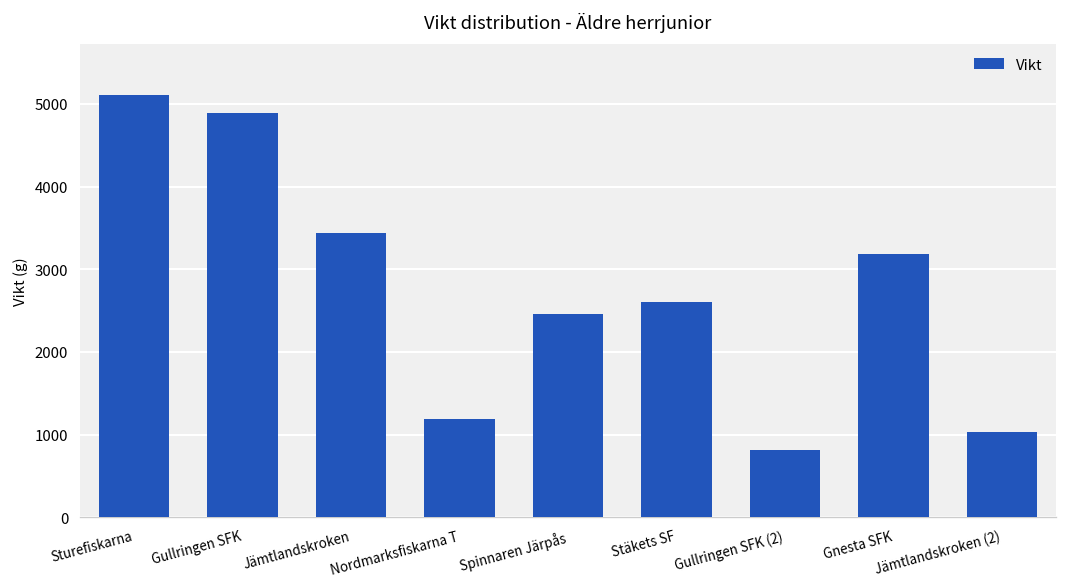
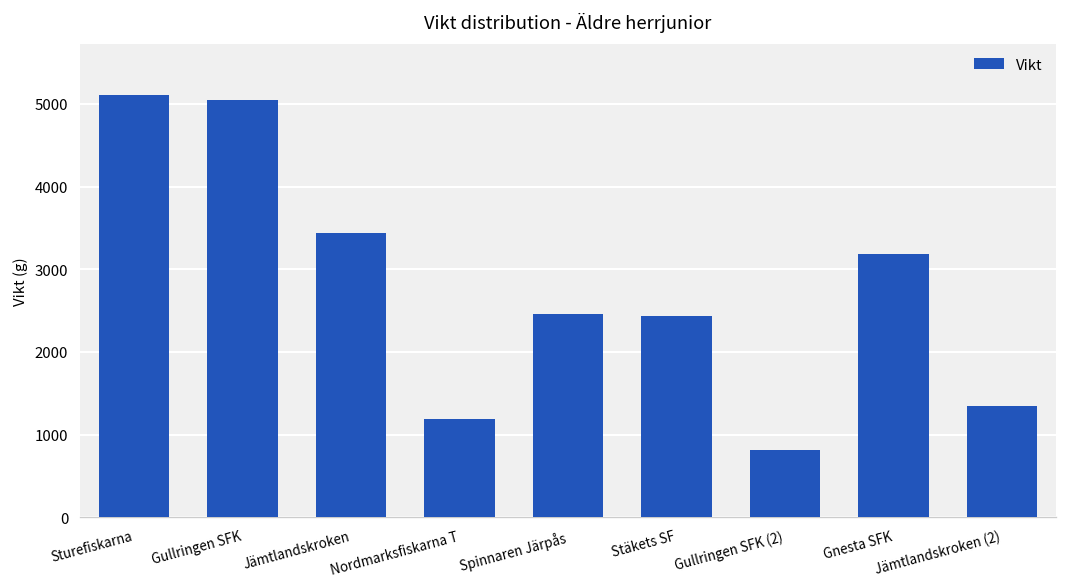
  {
    "Sturefiskarna": 5100,
-   "Gullringen SFK": 4900,
+   "Gullringen SFK": 5000,
    "Jämtlandskroken": 3400,
    "Nordmarksfiskarna T": 1200,
    "Spinnaren Järpås": 2500,
-   "Stäkets SF": 2600,
+   "Stäkets SF": 2400,
    "Gullringen SFK (2)": 800,
    "Gnesta SFK": 3200,
-   "Jämtlandskroken (2)": 1000
+   "Jämtlandskroken (2)": 1300
  }
